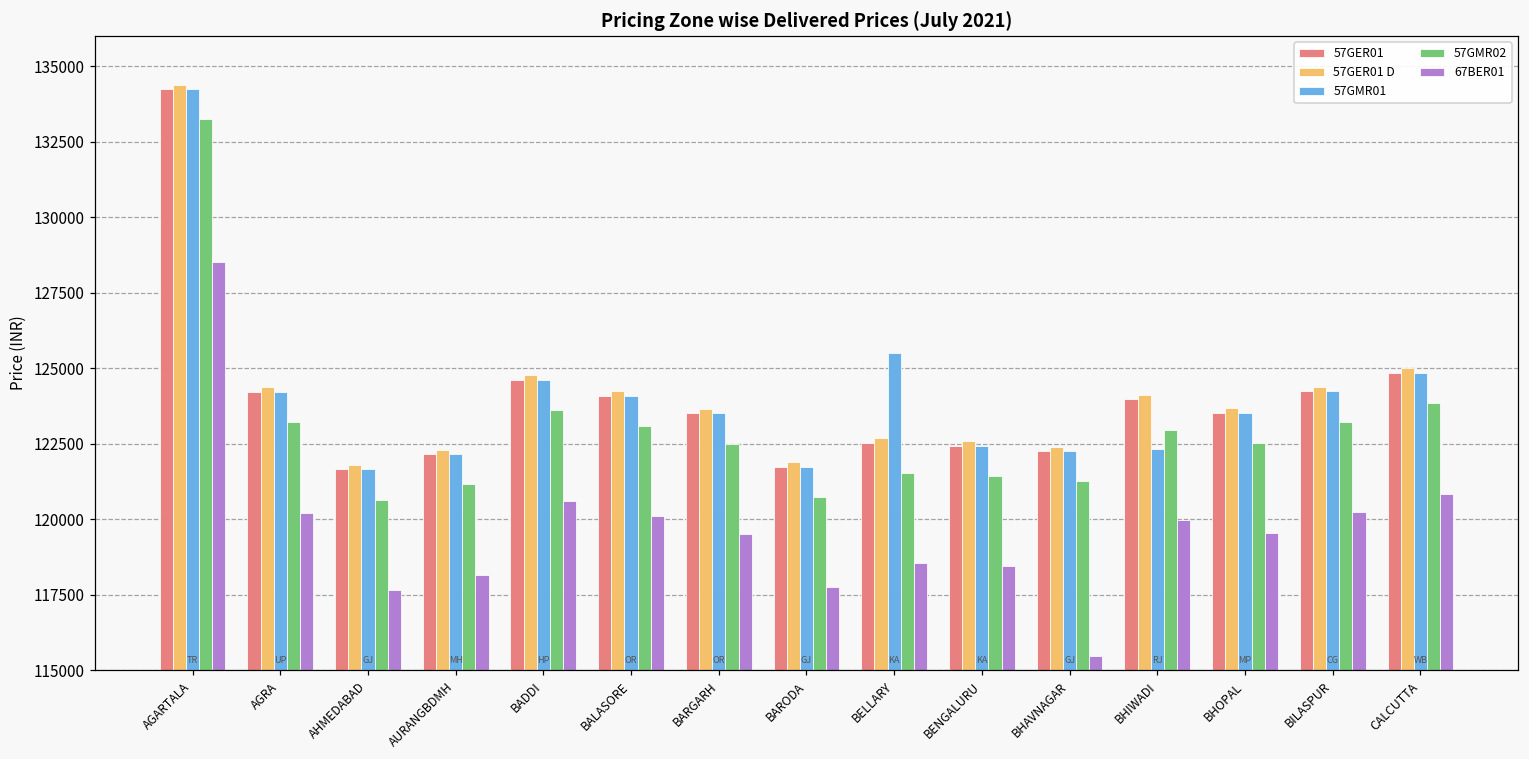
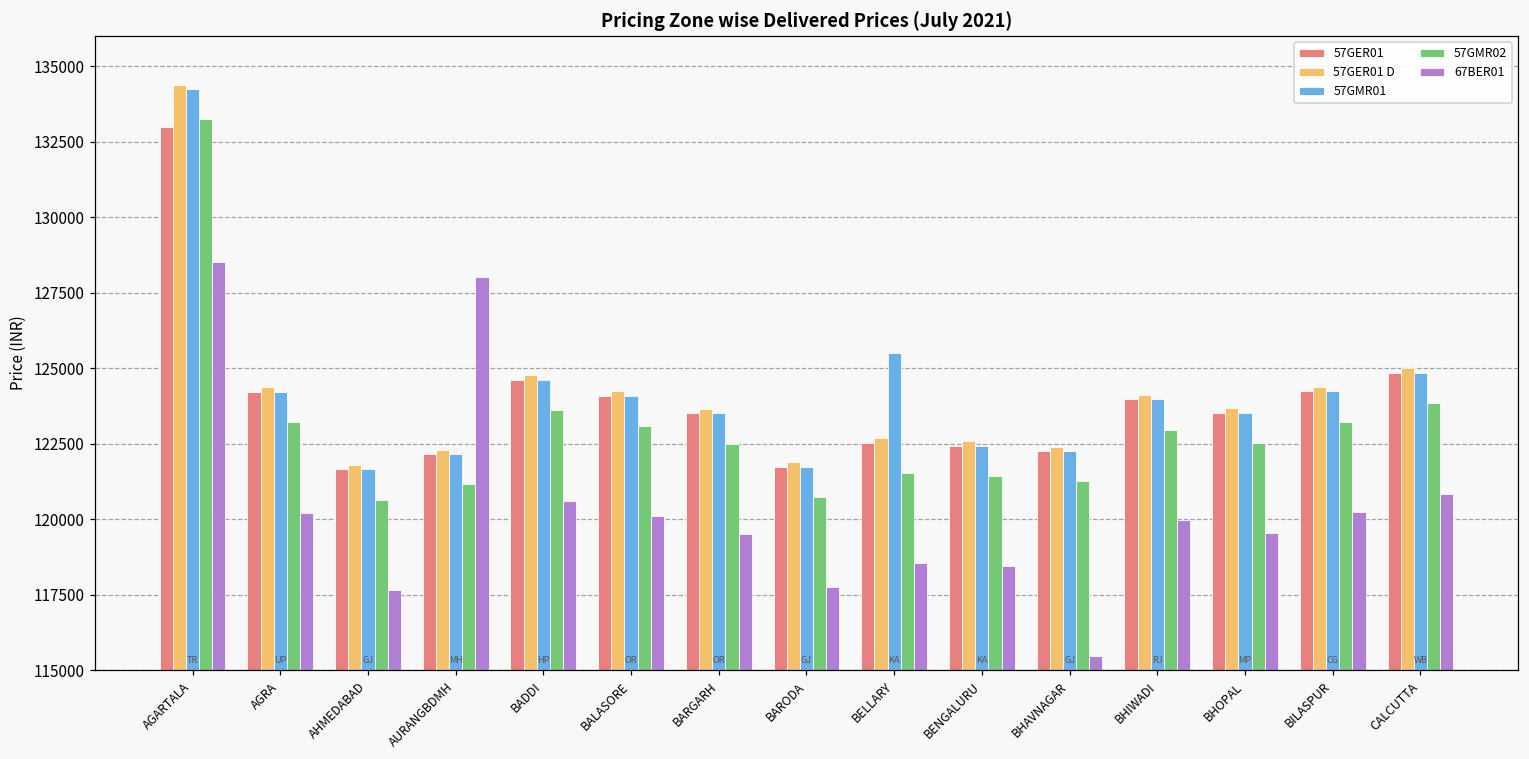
  {
    "57GER01": {
-     "AGARTALA": 134200,
+     "AGARTALA": 133000,
      "AGRA": 124200,
      "AHMEDABAD": 121600,
      "AURANGBDMH": 122200,
      "BADDI": 124600,
      "BALASORE": 124100,
      "BARGARH": 123500,
      "BARODA": 121700,
      "BELLARY": 122500,
      "BENGALURU": 122400,
      "BHAVNAGAR": 122300,
      "BHIWADI": 124000,
      "BHOPAL": 123500,
      "BILASPUR": 124200,
      "CALCUTTA": 124800
    },
    "57GER01 D": {
      "AGARTALA": 134400,
      "AGRA": 124400,
      "AHMEDABAD": 121800,
      "AURANGBDMH": 122300,
      "BADDI": 124800,
      "BALASORE": 124200,
      "BARGARH": 123700,
      "BARODA": 121900,
      "BELLARY": 122700,
      "BENGALURU": 122600,
      "BHAVNAGAR": 122400,
      "BHIWADI": 124100,
      "BHOPAL": 123700,
      "BILASPUR": 124400,
      "CALCUTTA": 125000
    },
    "57GMR01": {
      "AGARTALA": 134200,
      "AGRA": 124200,
      "AHMEDABAD": 121600,
      "AURANGBDMH": 122200,
      "BADDI": 124600,
      "BALASORE": 124100,
      "BARGARH": 123500,
      "BARODA": 121700,
      "BELLARY": 125500,
      "BENGALURU": 122400,
      "BHAVNAGAR": 122300,
-     "BHIWADI": 122300,
+     "BHIWADI": 124000,
      "BHOPAL": 123500,
      "BILASPUR": 124200,
      "CALCUTTA": 124800
    },
    "57GMR02": {
      "AGARTALA": 133200,
      "AGRA": 123200,
      "AHMEDABAD": 120600,
      "AURANGBDMH": 121200,
      "BADDI": 123600,
      "BALASORE": 123100,
      "BARGARH": 122500,
      "BARODA": 120700,
      "BELLARY": 121500,
      "BENGALURU": 121400,
      "BHAVNAGAR": 121300,
      "BHIWADI": 123000,
      "BHOPAL": 122500,
      "BILASPUR": 123200,
      "CALCUTTA": 123800
    },
    "67BER01": {
      "AGARTALA": 128500,
      "AGRA": 120200,
      "AHMEDABAD": 117700,
-     "AURANGBDMH": 118200,
+     "AURANGBDMH": 128000,
      "BADDI": 120600,
      "BALASORE": 120100,
      "BARGARH": 119500,
      "BARODA": 117700,
      "BELLARY": 118500,
      "BENGALURU": 118400,
      "BHAVNAGAR": 115500,
      "BHIWADI": 120000,
      "BHOPAL": 119500,
      "BILASPUR": 120200,
      "CALCUTTA": 120800
    }
  }
